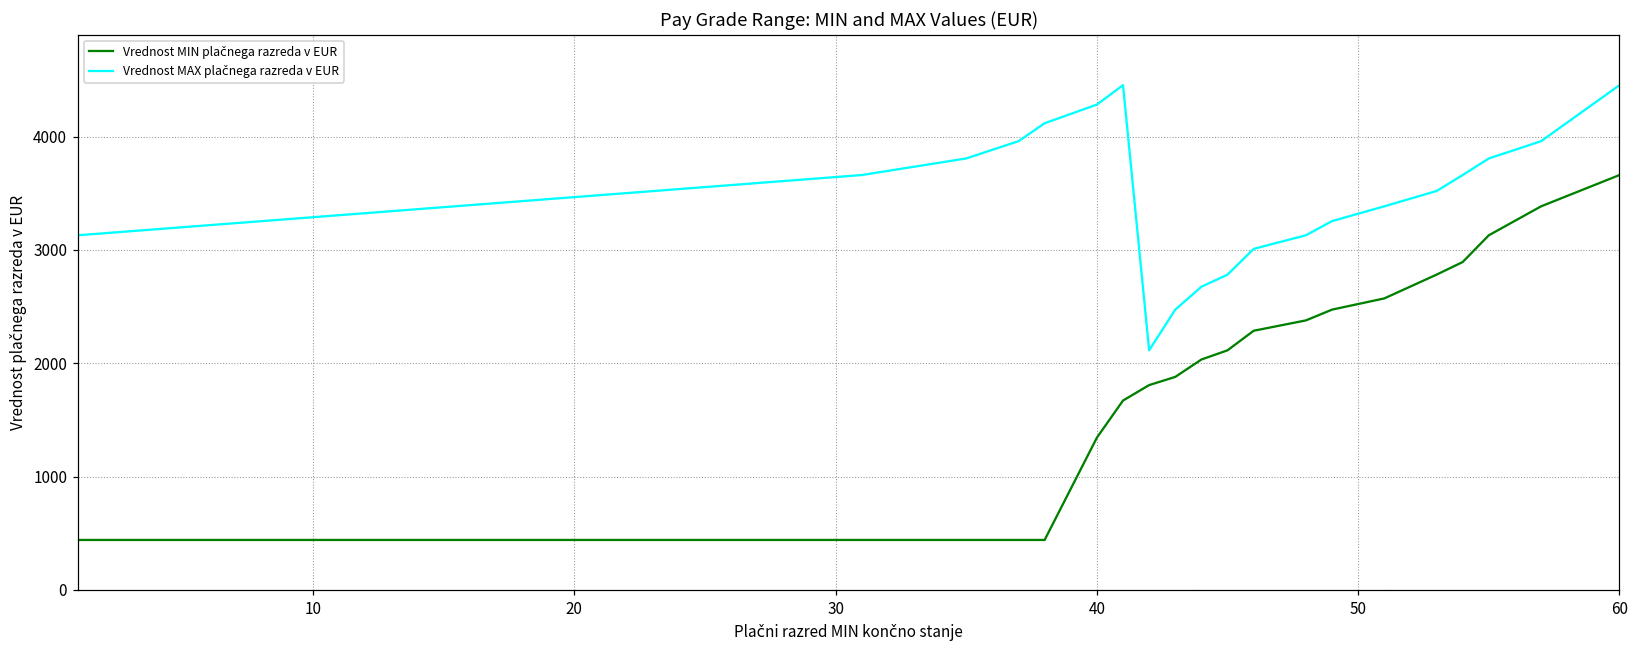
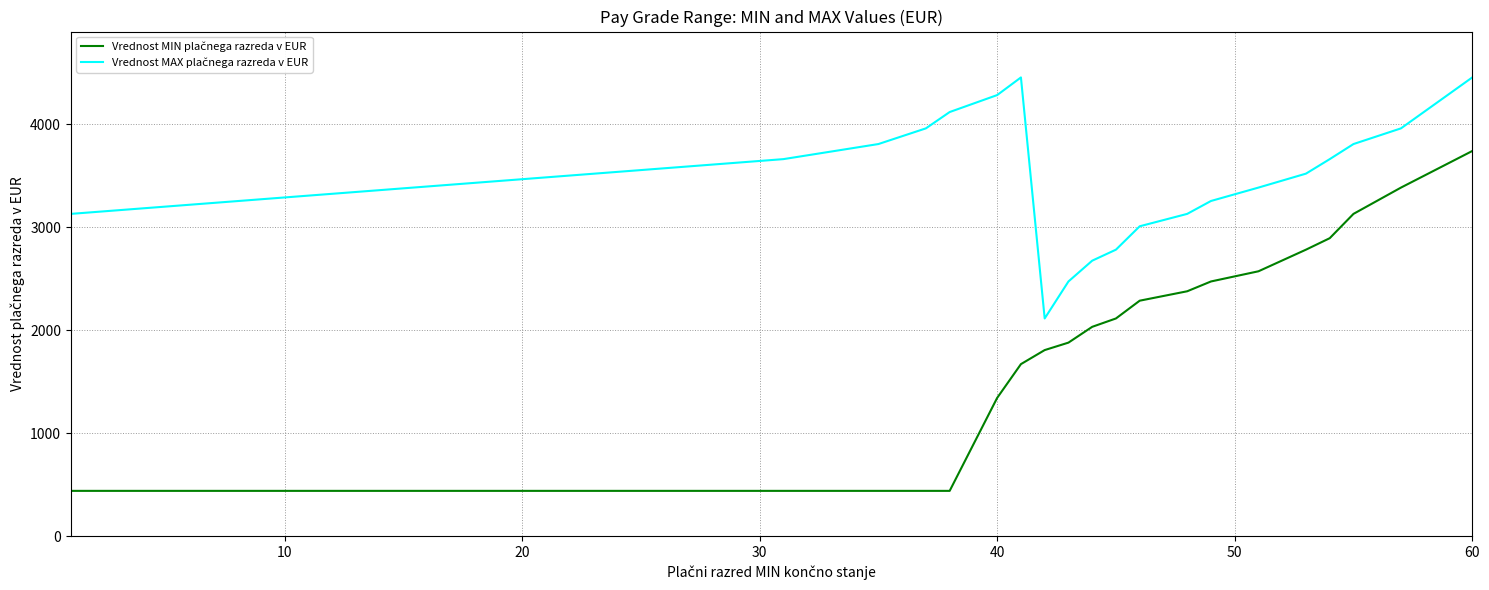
  {
    "Vrednost MIN plačnega razreda v EUR": {
      "40": 1340,
-     "60": 3660
+     "60": 3740
    },
    "Vrednost MAX plačnega razreda v EUR": {
      "40": 4280,
      "60": 4450
    }
  }
